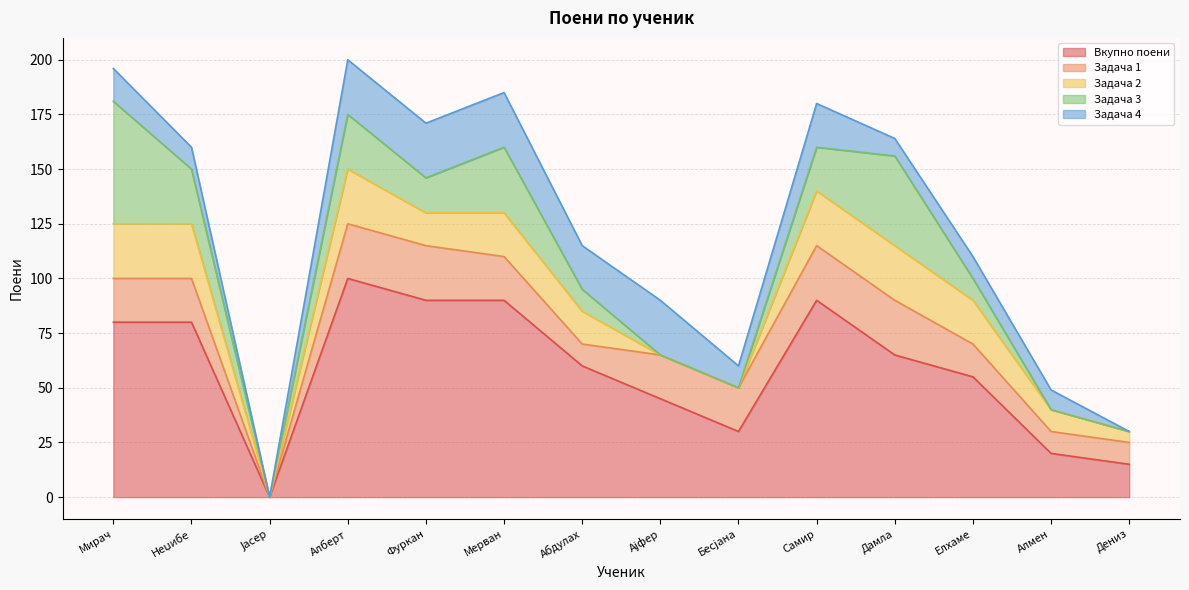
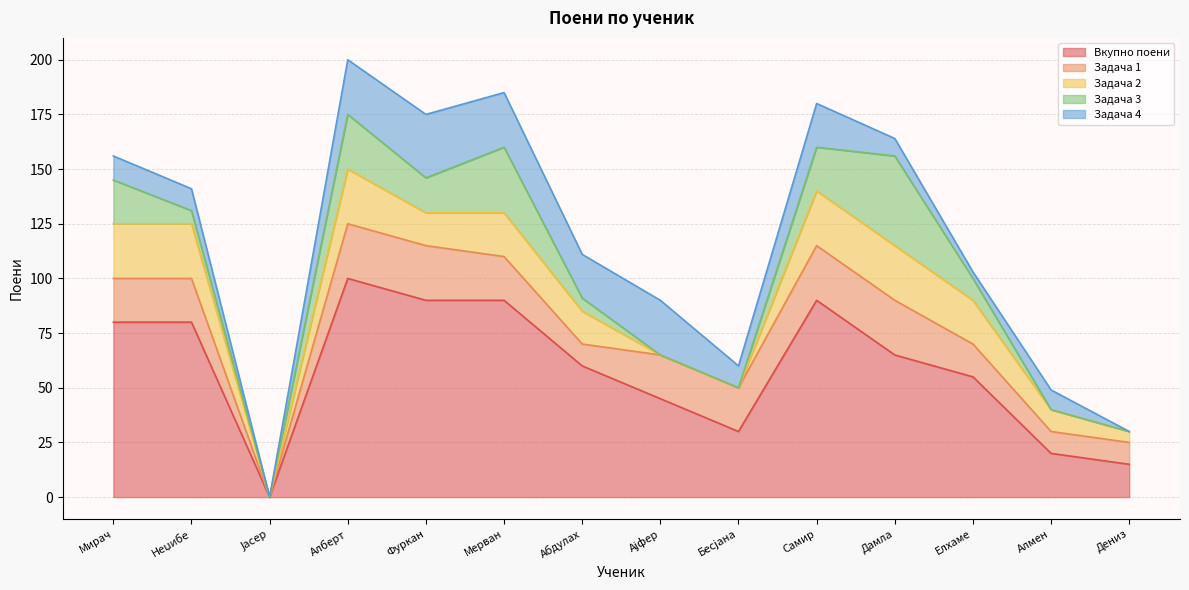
  {
    "Задача 3": {
-     "Мирач": 56,
-     "Неџибе": 25,
+     "Мирач": 20,
+     "Неџибе": 6,
      "Алберт": 25,
      "Фуркан": 16,
      "Мерван": 30,
-     "Абдулах": 10,
+     "Абдулах": 6,
      "Самир": 20,
      "Дамла": 41,
      "Елхаме": 10
    },
    "Задача 4": {
-     "Мирач": 15,
+     "Мирач": 11,
      "Неџибе": 10,
      "Алберт": 25,
-     "Фуркан": 25,
+     "Фуркан": 29,
      "Мерван": 25,
      "Абдулах": 20,
      "Ајфер": 25,
      "Бесјана": 10,
      "Самир": 20,
      "Дамла": 8,
-     "Елхаме": 10,
+     "Елхаме": 3,
      "Алмен": 9
    }
  }
